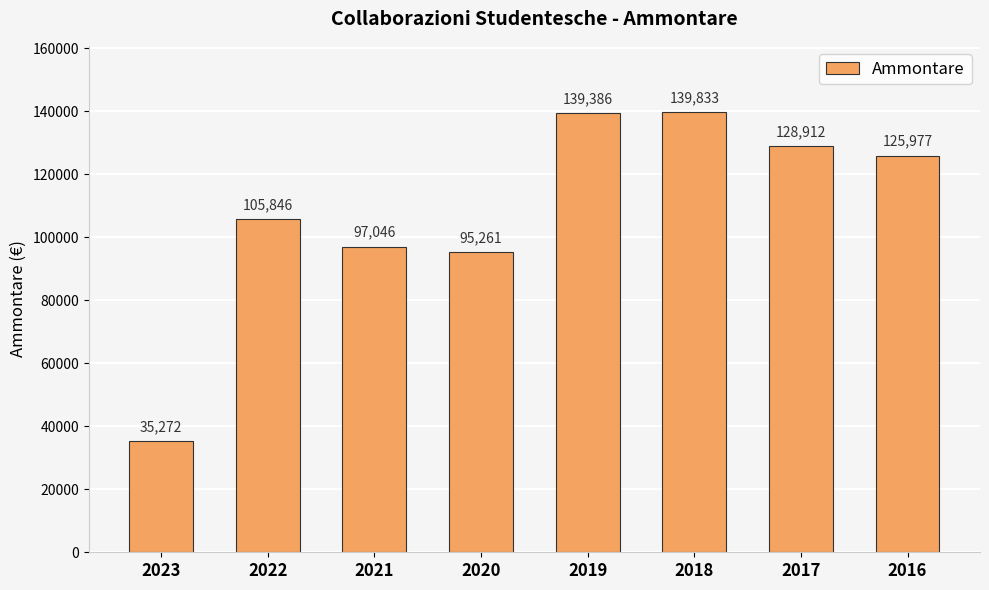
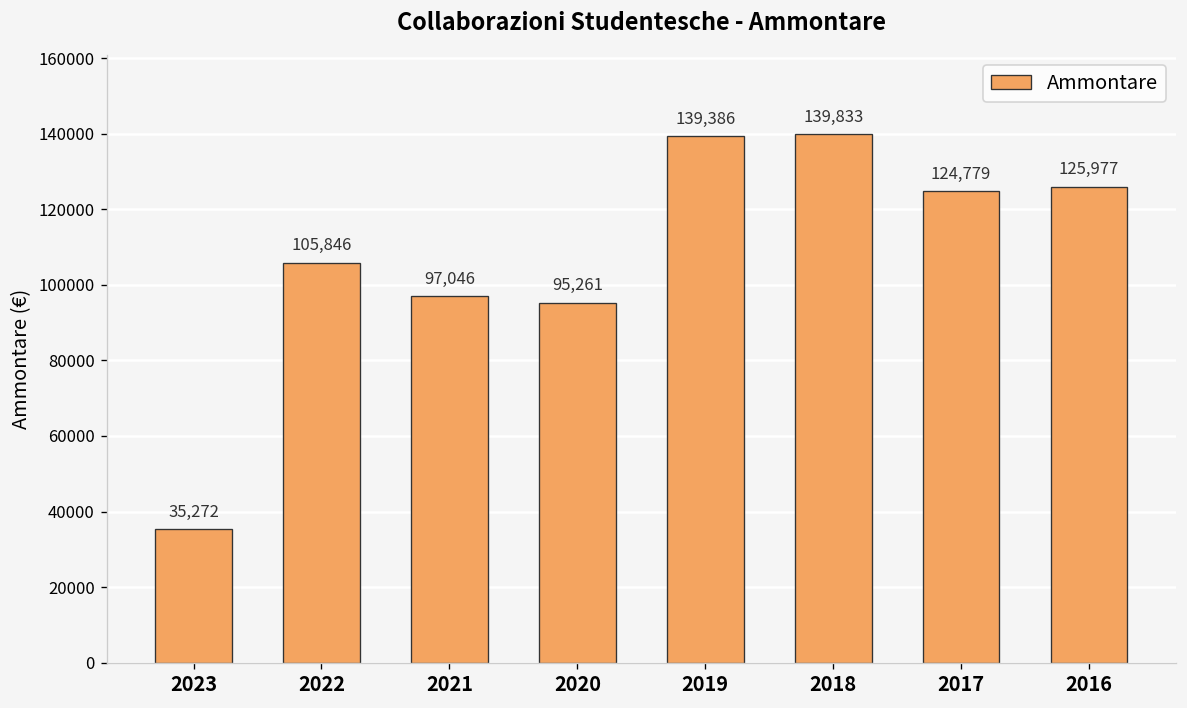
  {
    "2023": "35,272",
    "2022": "105,846",
    "2021": "97,046",
    "2020": "95,261",
    "2019": "139,386",
    "2018": "139,833",
-   "2017": "128,912",
+   "2017": "124,779",
    "2016": "125,977"
  }
